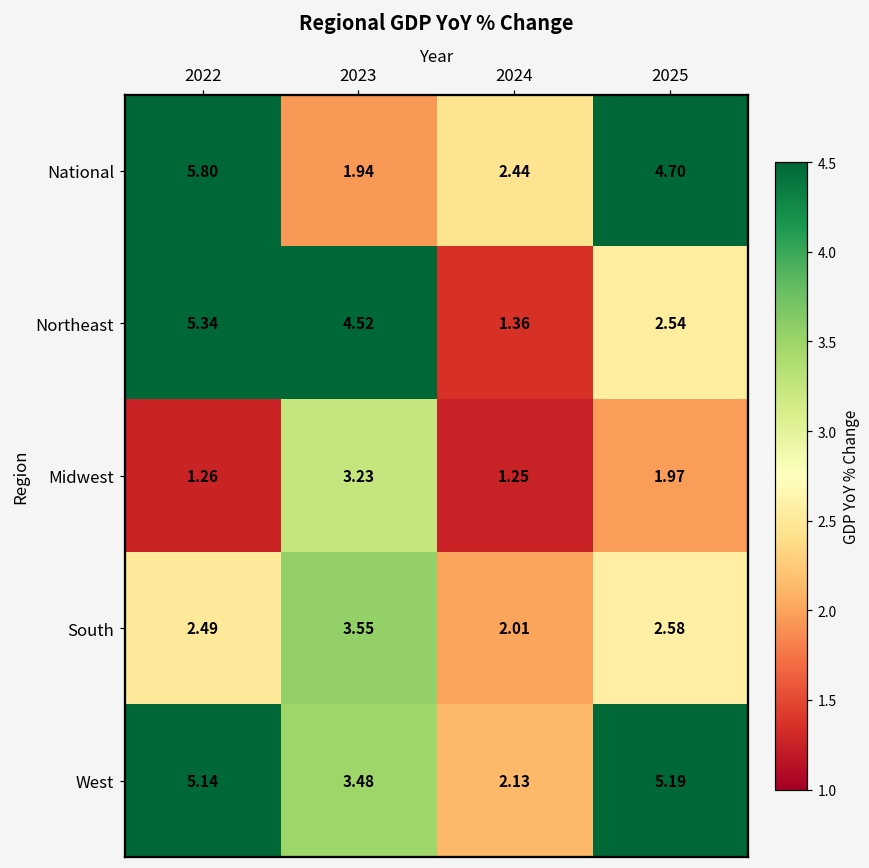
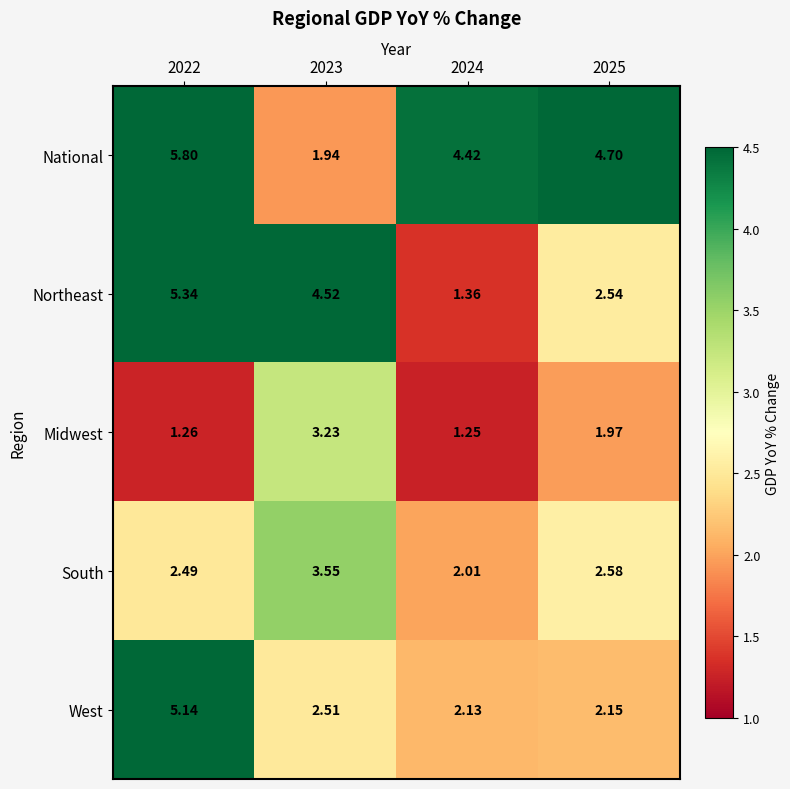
  {
    "National": {
      "2022": 5.80,
      "2023": 1.94,
-     "2024": 2.44,
+     "2024": 4.42,
      "2025": 4.70
    },
    "Northeast": {
      "2022": 5.34,
      "2023": 4.52,
      "2024": 1.36,
      "2025": 2.54
    },
    "Midwest": {
      "2022": 1.26,
      "2023": 3.23,
      "2024": 1.25,
      "2025": 1.97
    },
    "South": {
      "2022": 2.49,
      "2023": 3.55,
      "2024": 2.01,
      "2025": 2.58
    },
    "West": {
      "2022": 5.14,
-     "2023": 3.48,
+     "2023": 2.51,
      "2024": 2.13,
-     "2025": 5.19
+     "2025": 2.15
    }
  }
